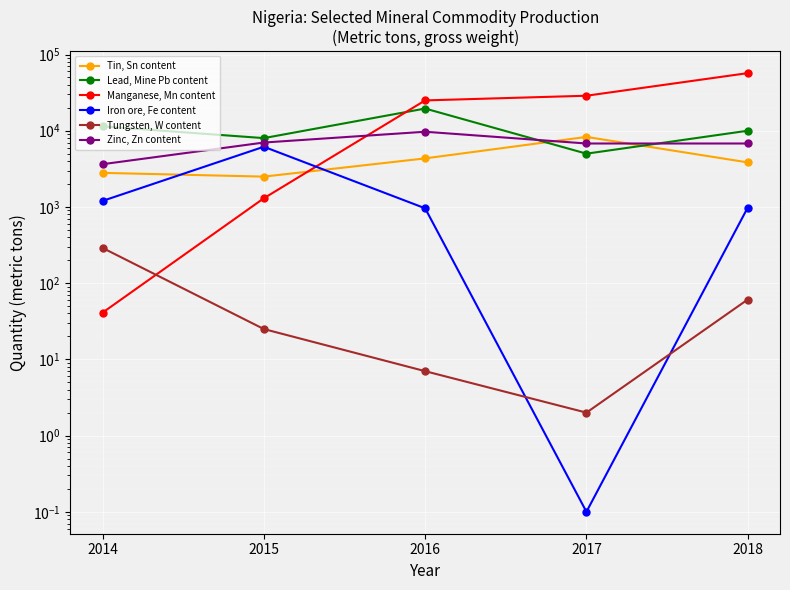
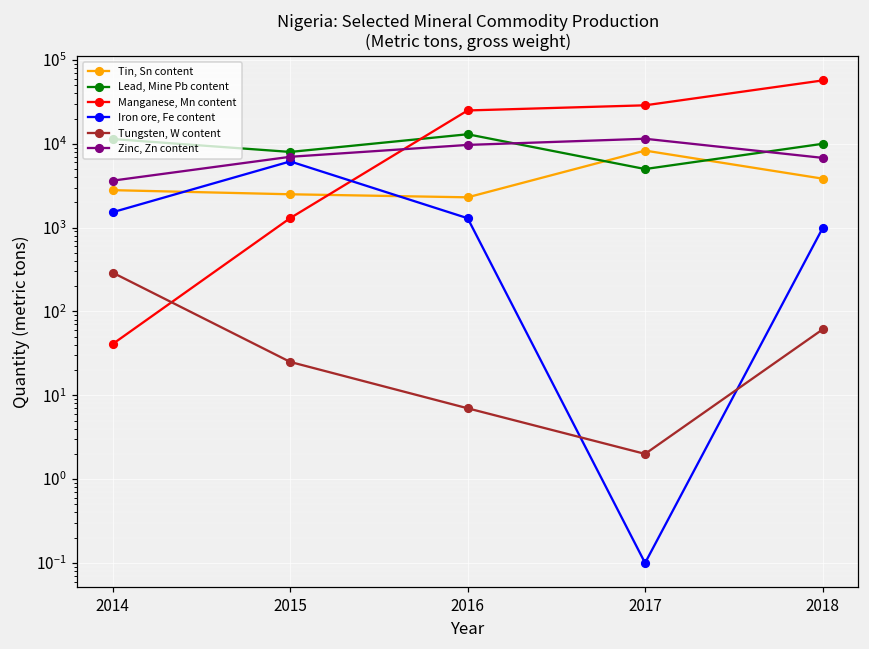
  {
    "Tin, Sn content": {
      "2014": 2800,
      "2015": 2500,
-     "2016": 4000,
+     "2016": 2300,
      "2017": 8000,
      "2018": 4000
    },
    "Lead, Mine Pb content": {
      "2015": 8000,
-     "2016": 20000,
+     "2016": 13000,
      "2017": 5000,
      "2018": 10000
    },
    "Manganese, Mn content": {
      "2014": 40,
      "2015": 1300,
      "2016": 25000,
      "2017": 29000,
      "2018": 60000
    },
    "Iron ore, Fe content": {
-     "2014": 1200,
+     "2014": 1500,
      "2015": 6000,
-     "2016": 1000,
+     "2016": 1300,
      "2017": 0.10,
      "2018": 1000
    },
    "Tungsten, W content": {
      "2014": 290,
      "2015": 25,
      "2016": 7,
      "2017": 2,
      "2018": 60
    },
    "Zinc, Zn content": {
      "2014": 4000,
      "2015": 7000,
      "2016": 10000,
-     "2017": 7000,
+     "2017": 11000,
      "2018": 7000
    }
  }
